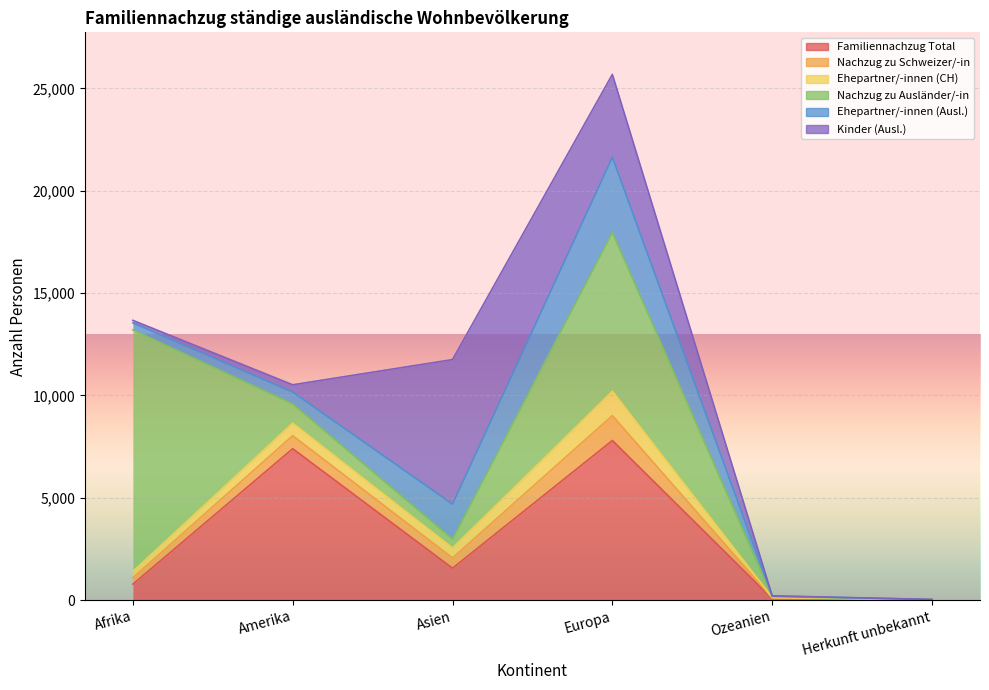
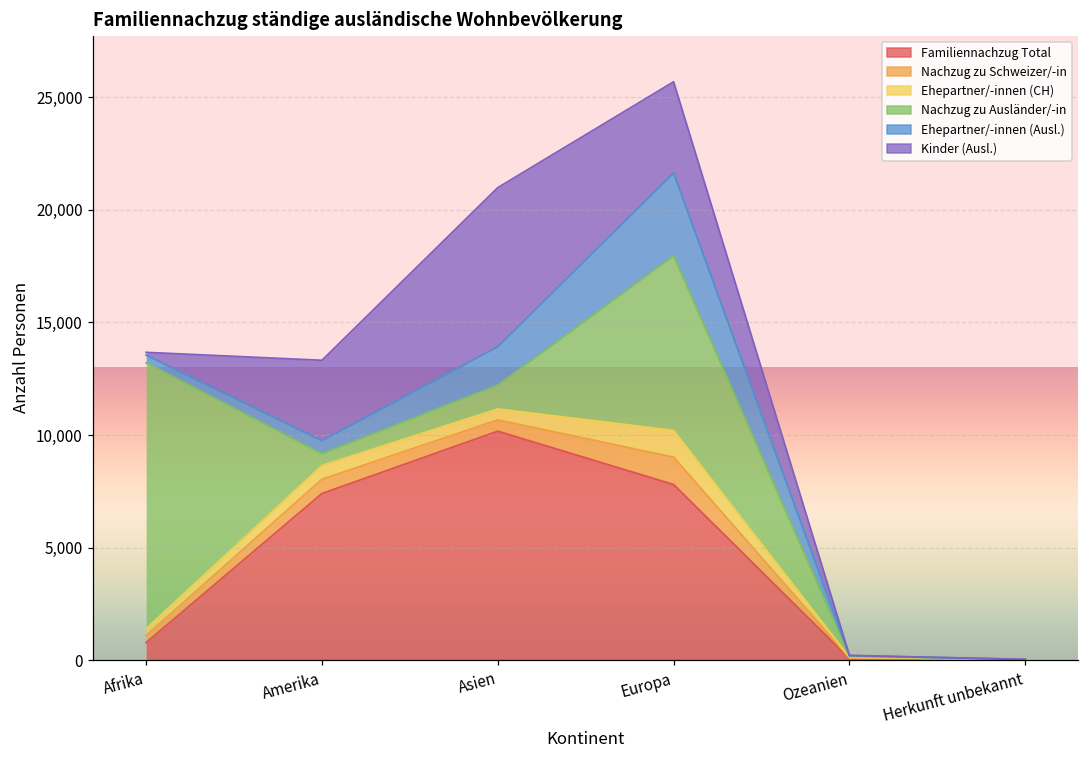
  {
    "Familiennachzug Total": {
      "Afrika": "800",
      "Amerika": "7,400",
-     "Asien": "1,600",
+     "Asien": "10,200",
      "Europa": "7,800"
    },
    "Nachzug zu Ausländer/-in": {
      "Afrika": "11,800",
-     "Amerika": "900",
-     "Asien": "400",
+     "Amerika": "500",
+     "Asien": "1,100",
      "Europa": "7,800"
    },
    "Ehepartner/-innen (Ausl.)": {
      "Amerika": "600",
      "Asien": "1,700",
      "Europa": "3,700"
    },
    "Kinder (Ausl.)": {
-     "Amerika": "400",
+     "Amerika": "3,600",
      "Asien": "7,100",
      "Europa": "4,000"
    }
  }
